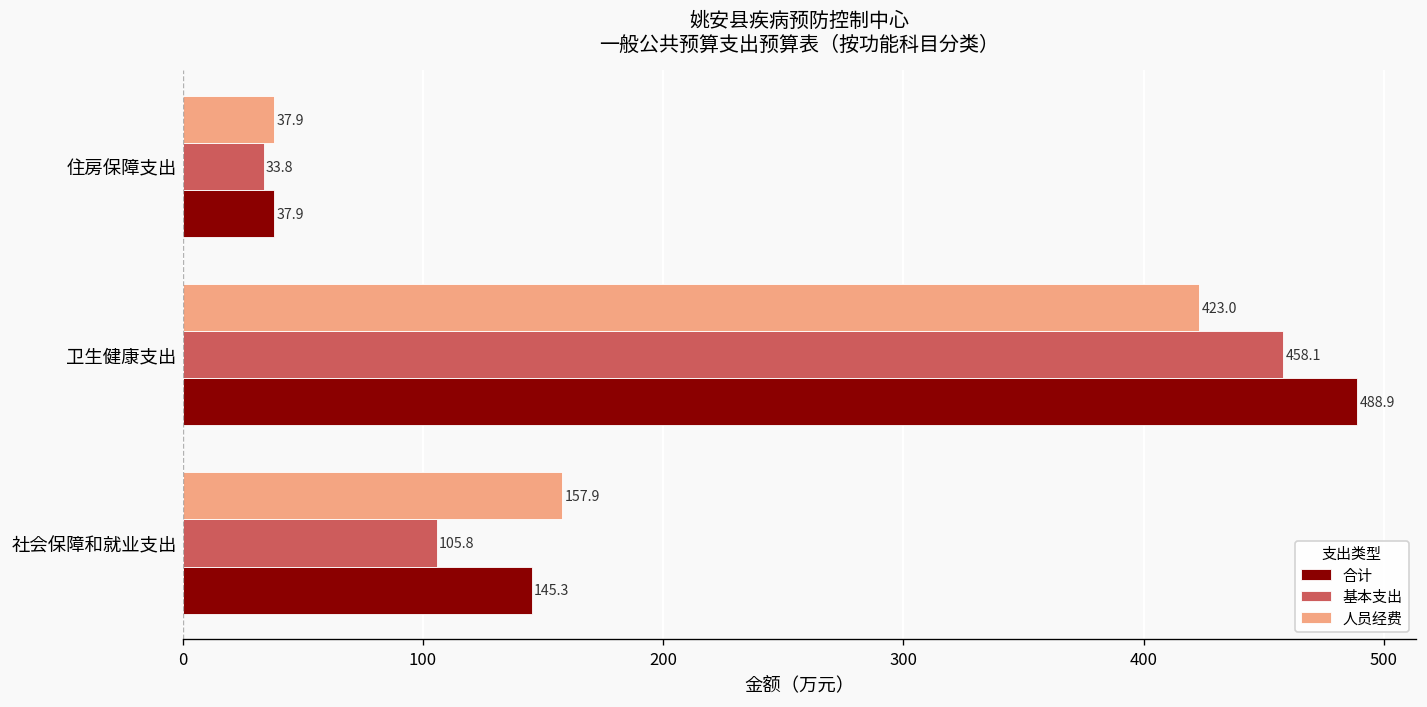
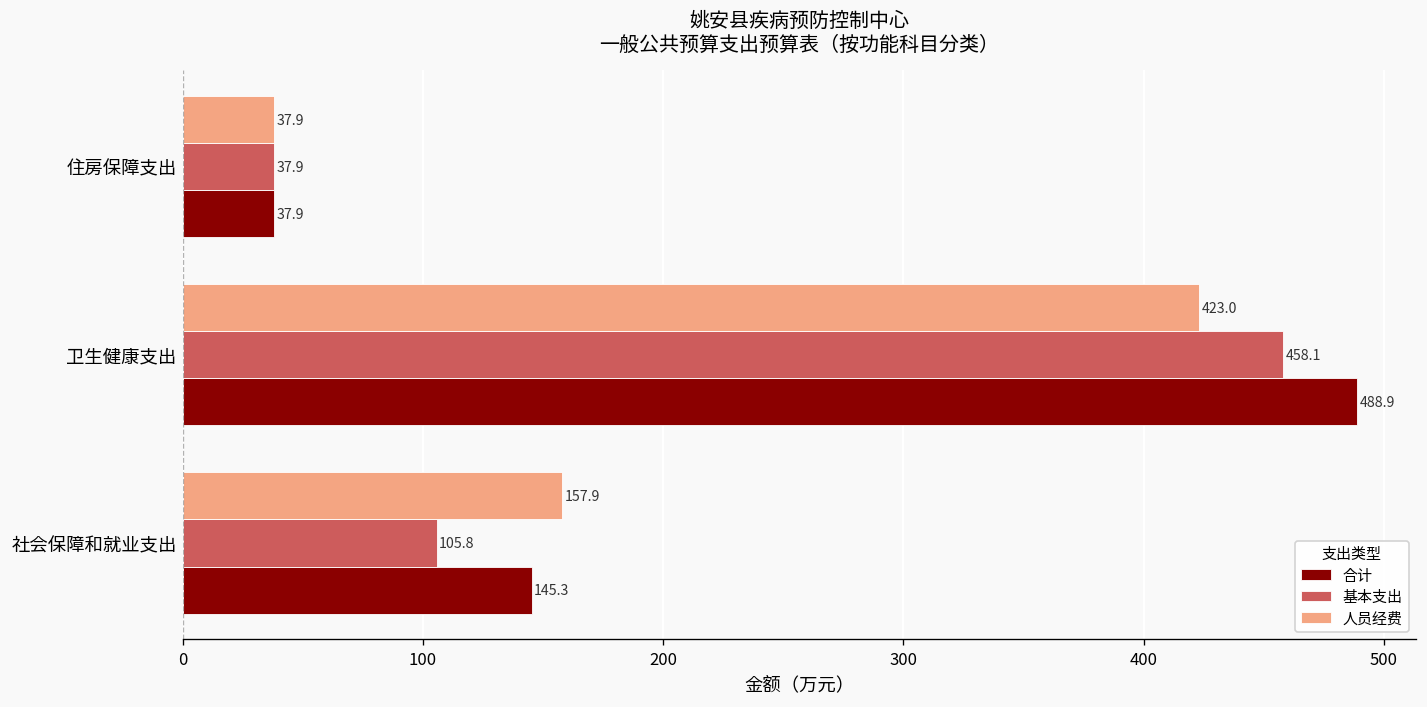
  {
    "合计": {
      "住房保障支出": 37.9,
      "卫生健康支出": 488.9,
      "社会保障和就业支出": 145.3
    },
    "基本支出": {
-     "住房保障支出": 33.8,
+     "住房保障支出": 37.9,
      "卫生健康支出": 458.1,
      "社会保障和就业支出": 105.8
    },
    "人员经费": {
      "住房保障支出": 37.9,
      "卫生健康支出": 423.0,
      "社会保障和就业支出": 157.9
    }
  }
